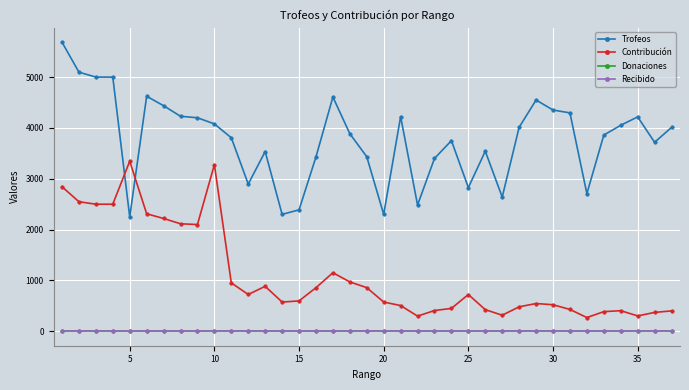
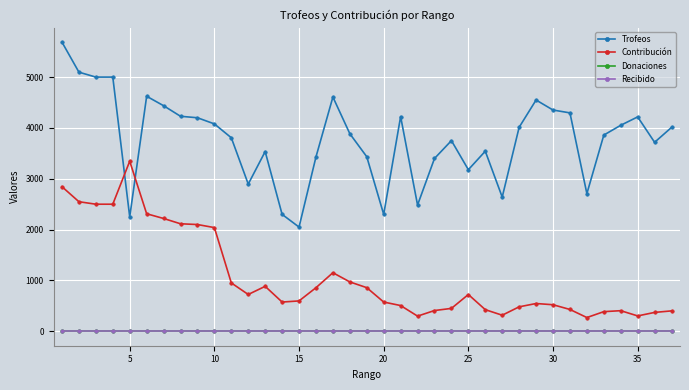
  {
    "Trofeos": {
      "5": 2300,
      "10": 4100,
-     "15": 2400,
+     "15": 2100,
      "20": 2300,
-     "25": 2800,
+     "25": 3200,
      "30": 4400,
      "35": 4200
    },
    "Contribución": {
      "5": 3300,
-     "10": 3300,
+     "10": 2000,
      "15": 600,
      "20": 600,
      "25": 700,
      "30": 500,
      "35": 300
    },
    "Recibido": {
      "5": 0,
      "10": 0,
      "15": 0,
      "20": 0,
      "25": 0,
      "30": 0,
      "35": 0
    }
  }
